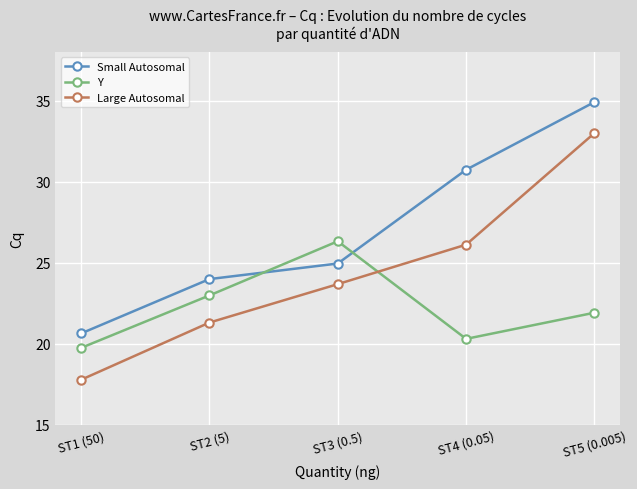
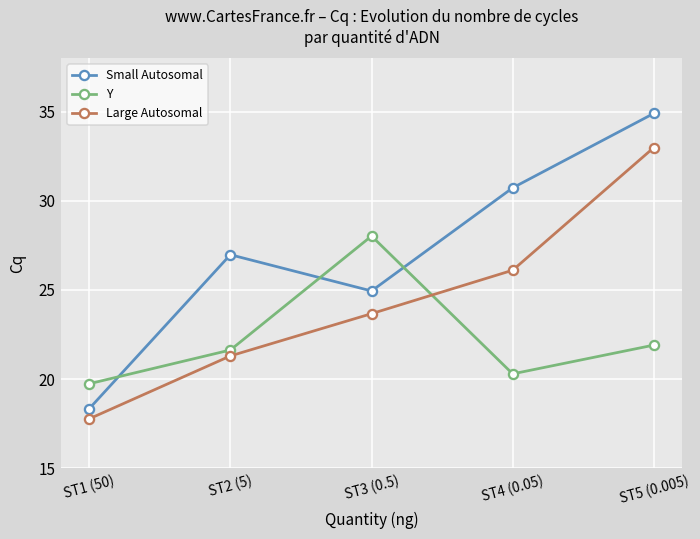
  {
    "Small Autosomal": {
-     "ST1 (50)": 20.6,
-     "ST2 (5)": 24.0,
+     "ST1 (50)": 18.3,
+     "ST2 (5)": 27.0,
      "ST3 (0.5)": 24.9,
      "ST4 (0.05)": 30.7,
      "ST5 (0.005)": 34.9
    },
    "Y": {
      "ST1 (50)": 19.7,
-     "ST2 (5)": 23.0,
-     "ST3 (0.5)": 26.3,
+     "ST2 (5)": 21.6,
+     "ST3 (0.5)": 28.0,
      "ST4 (0.05)": 20.3,
      "ST5 (0.005)": 21.9
    },
    "Large Autosomal": {
      "ST1 (50)": 17.8,
      "ST2 (5)": 21.3,
      "ST3 (0.5)": 23.7,
      "ST4 (0.05)": 26.1,
      "ST5 (0.005)": 33.0
    }
  }
